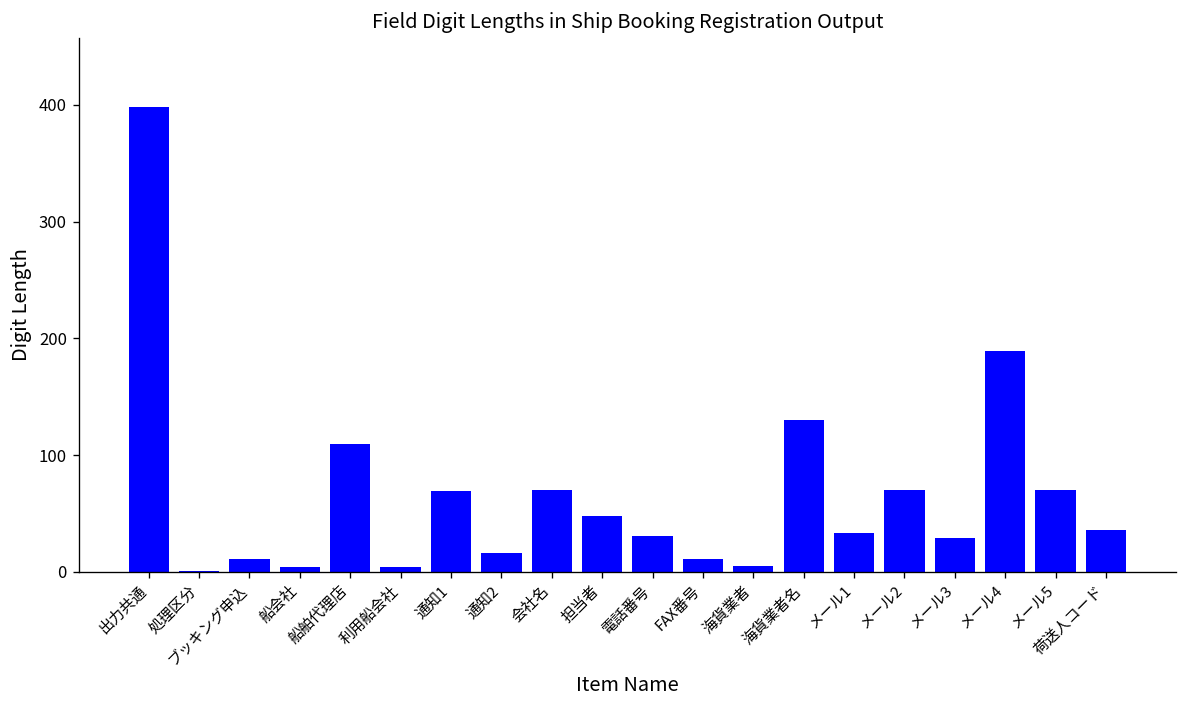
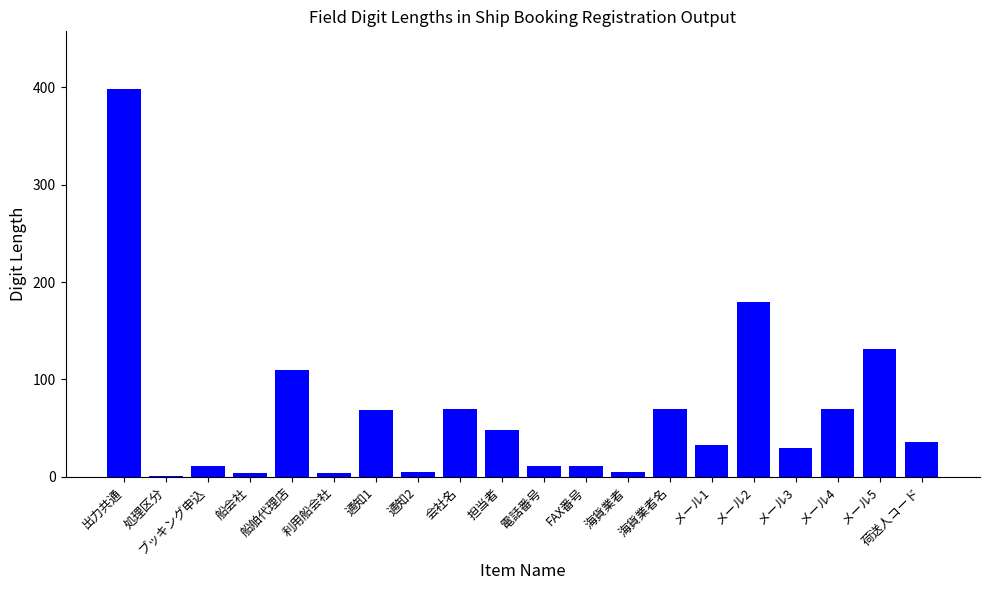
  {
    "出力共通": 400,
    "ブッキング申込": 10,
    "船会社": 0,
    "船舶代理店": 110,
    "利用船会社": 0,
    "通知1": 70,
-   "通知2": 20,
+   "通知2": 10,
    "会社名": 70,
    "担当者": 50,
-   "電話番号": 30,
+   "電話番号": 10,
    "FAX番号": 10,
    "海貨業者": 10,
-   "海貨業者名": 130,
+   "海貨業者名": 70,
    "メール1": 30,
-   "メール2": 70,
+   "メール2": 180,
    "メール3": 30,
-   "メール4": 190,
-   "メール5": 70,
+   "メール4": 70,
+   "メール5": 130,
    "荷送人コード": 40
  }
